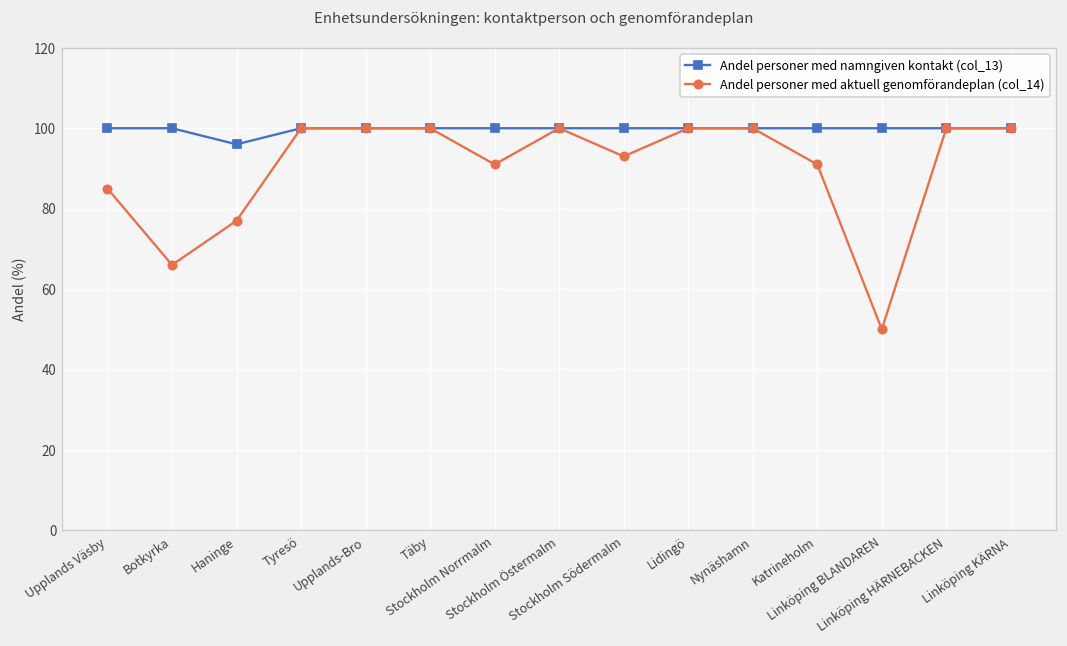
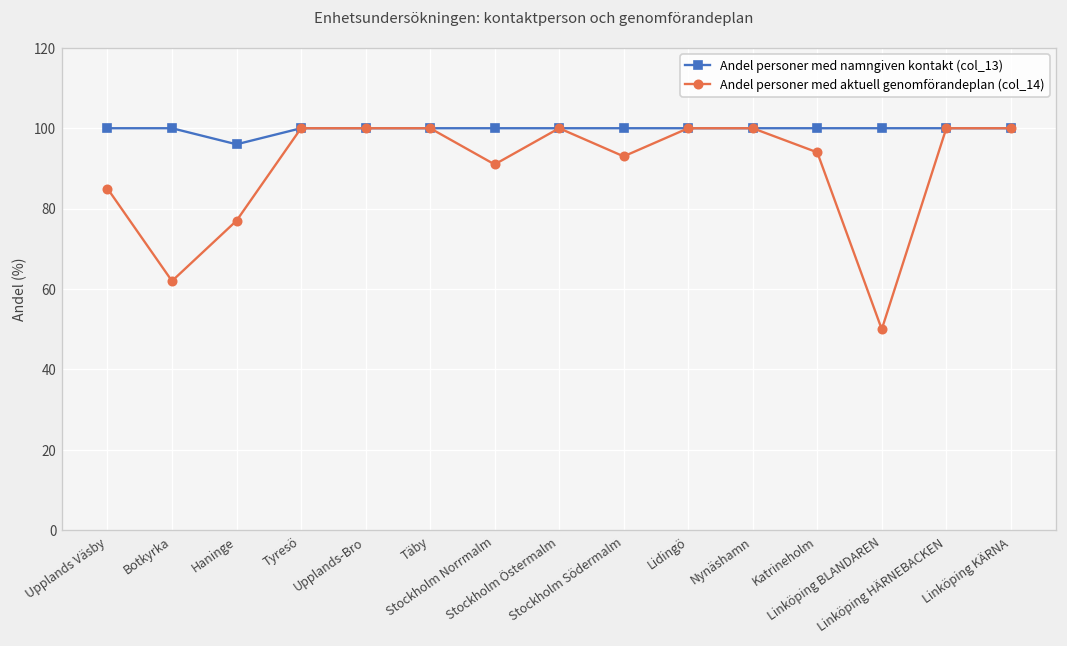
  {
    "Andel personer med namngiven kontakt (col_13)": {
      "Upplands Väsby": 100,
      "Botkyrka": 100,
      "Haninge": 96,
      "Stockholm Norrmalm": 100,
      "Stockholm Södermalm": 100,
      "Katrineholm": 100,
      "Linköping BLANDAREN": 100
    },
    "Andel personer med aktuell genomförandeplan (col_14)": {
      "Upplands Väsby": 85,
-     "Botkyrka": 66,
+     "Botkyrka": 62,
      "Haninge": 77,
      "Stockholm Norrmalm": 91,
      "Stockholm Södermalm": 93,
-     "Katrineholm": 91,
+     "Katrineholm": 94,
      "Linköping BLANDAREN": 50
    }
  }
